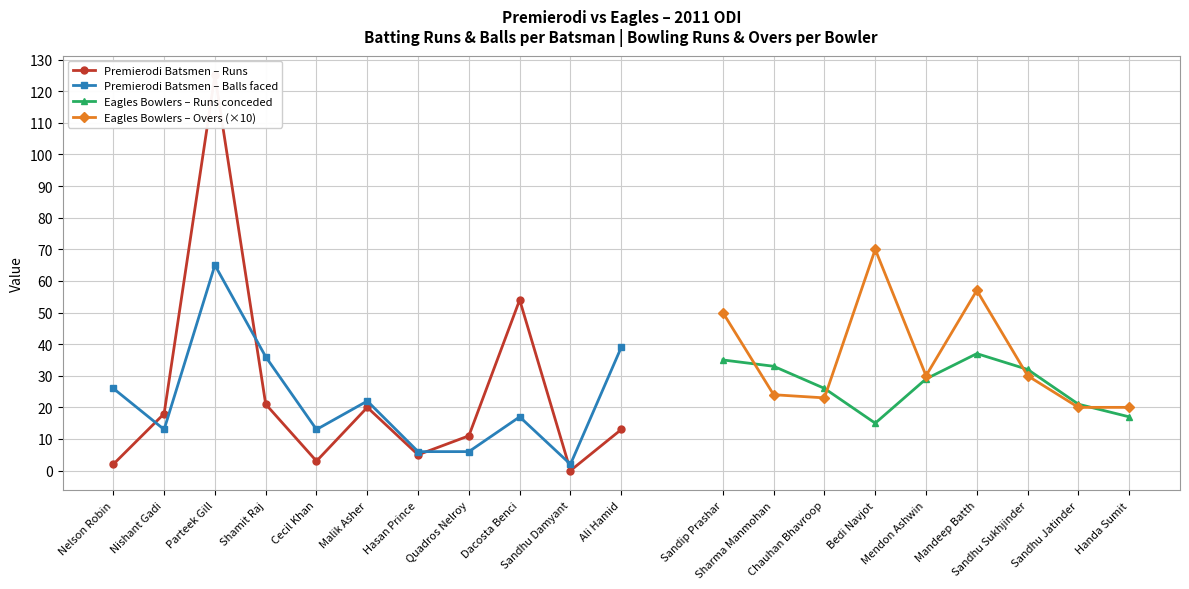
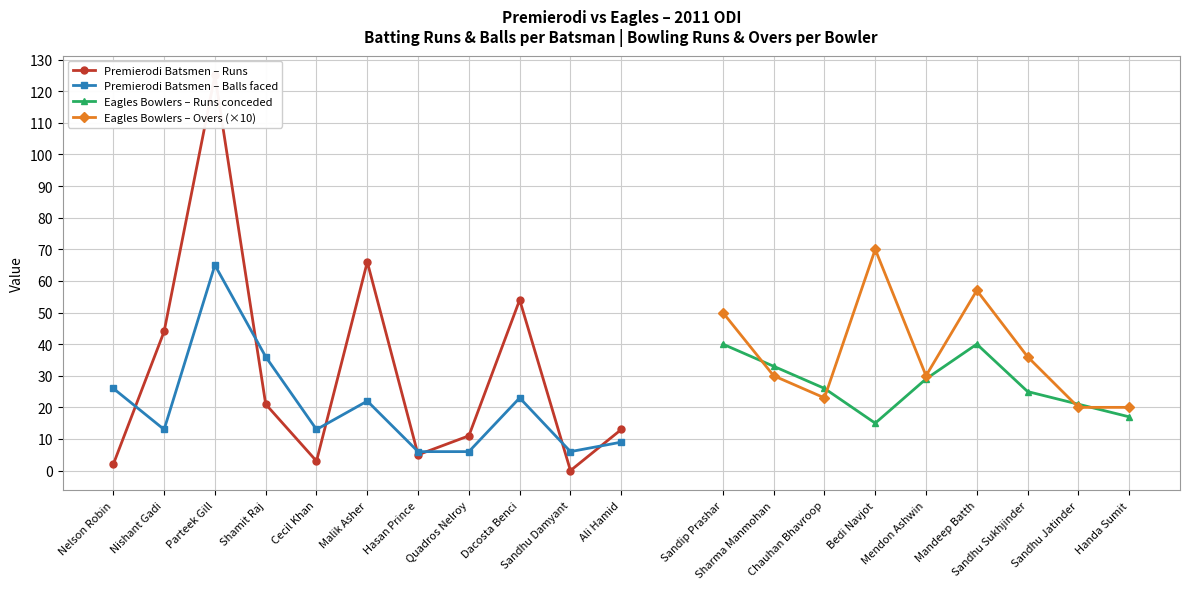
  {
    "Premierodi Batsmen – Runs": {
      "Nelson Robin": 2,
-     "Nishant Gadi": 18,
+     "Nishant Gadi": 44,
      "Shamit Raj": 21,
      "Cecil Khan": 3,
-     "Malik Asher": 20,
+     "Malik Asher": 66,
      "Hasan Prince": 5,
      "Quadros Nelroy": 11,
      "Dacosta Benci": 54,
      "Sandhu Damyant": 0,
      "Ali Hamid": 13
    },
    "Premierodi Batsmen – Balls faced": {
      "Nelson Robin": 26,
      "Nishant Gadi": 13,
      "Parteek Gill": 65,
      "Shamit Raj": 36,
      "Cecil Khan": 13,
      "Malik Asher": 22,
      "Hasan Prince": 6,
      "Quadros Nelroy": 6,
-     "Dacosta Benci": 17,
-     "Sandhu Damyant": 2,
-     "Ali Hamid": 39
+     "Dacosta Benci": 23,
+     "Sandhu Damyant": 6,
+     "Ali Hamid": 9
    },
    "Eagles Bowlers – Runs conceded": {
-     "Sandip Prashar": 35,
+     "Sandip Prashar": 40,
      "Sharma Manmohan": 33,
      "Chauhan Bhavroop": 26,
      "Bedi Navjot": 15,
      "Mendon Ashwin": 29,
-     "Mandeep Batth": 37,
-     "Sandhu Sukhjinder": 32,
+     "Mandeep Batth": 40,
+     "Sandhu Sukhjinder": 25,
      "Sandhu Jatinder": 21,
      "Handa Sumit": 17
    },
    "Eagles Bowlers – Overs (×10)": {
      "Sandip Prashar": 50,
-     "Sharma Manmohan": 24,
+     "Sharma Manmohan": 30,
      "Chauhan Bhavroop": 23,
      "Bedi Navjot": 70,
      "Mendon Ashwin": 30,
      "Mandeep Batth": 57,
-     "Sandhu Sukhjinder": 30,
+     "Sandhu Sukhjinder": 36,
      "Sandhu Jatinder": 20,
      "Handa Sumit": 20
    }
  }
